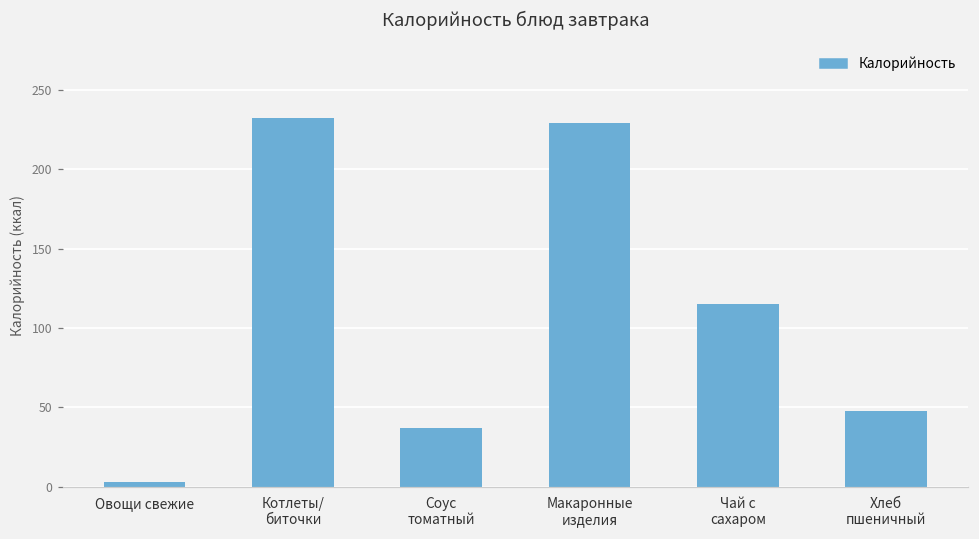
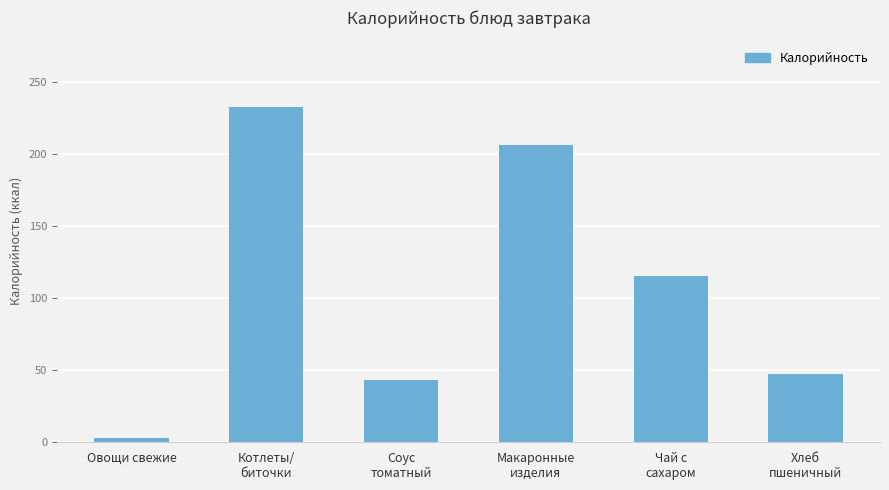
  {
    "Овощи свежие": 3,
    "Котлеты/ биточки": 232,
-   "Соус томатный": 37,
-   "Макаронные изделия": 229,
+   "Соус томатный": 43,
+   "Макаронные изделия": 206,
    "Чай с сахаром": 115,
    "Хлеб пшеничный": 47
  }
